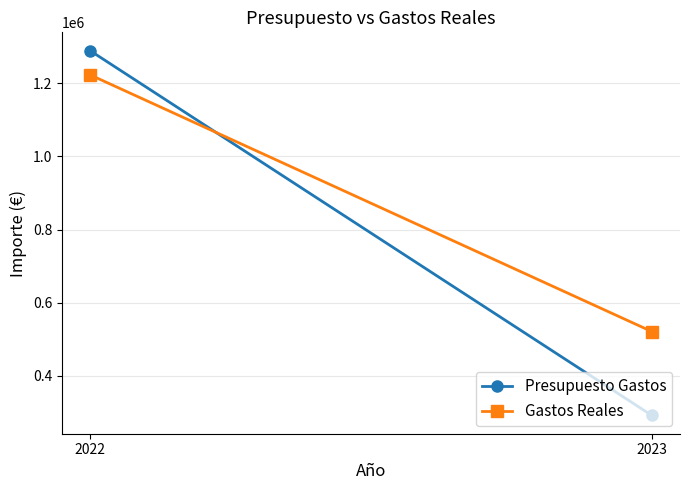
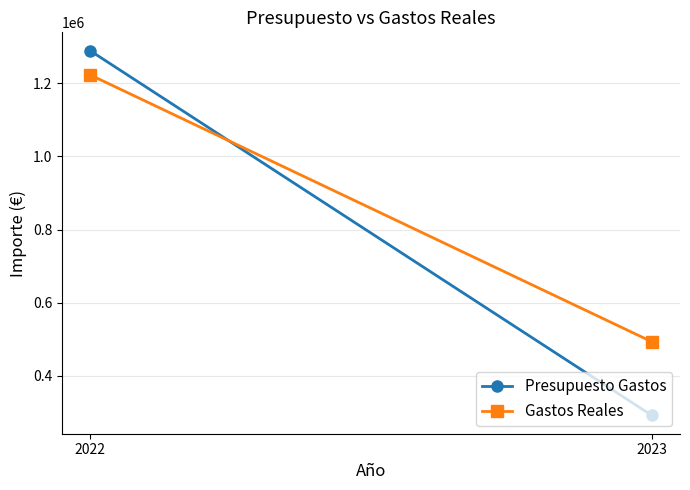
  {
    "Presupuesto Gastos": {
      "2022": 1290000
    },
    "Gastos Reales": {
      "2022": 1220000,
-     "2023": 520000
+     "2023": 490000
    }
  }
